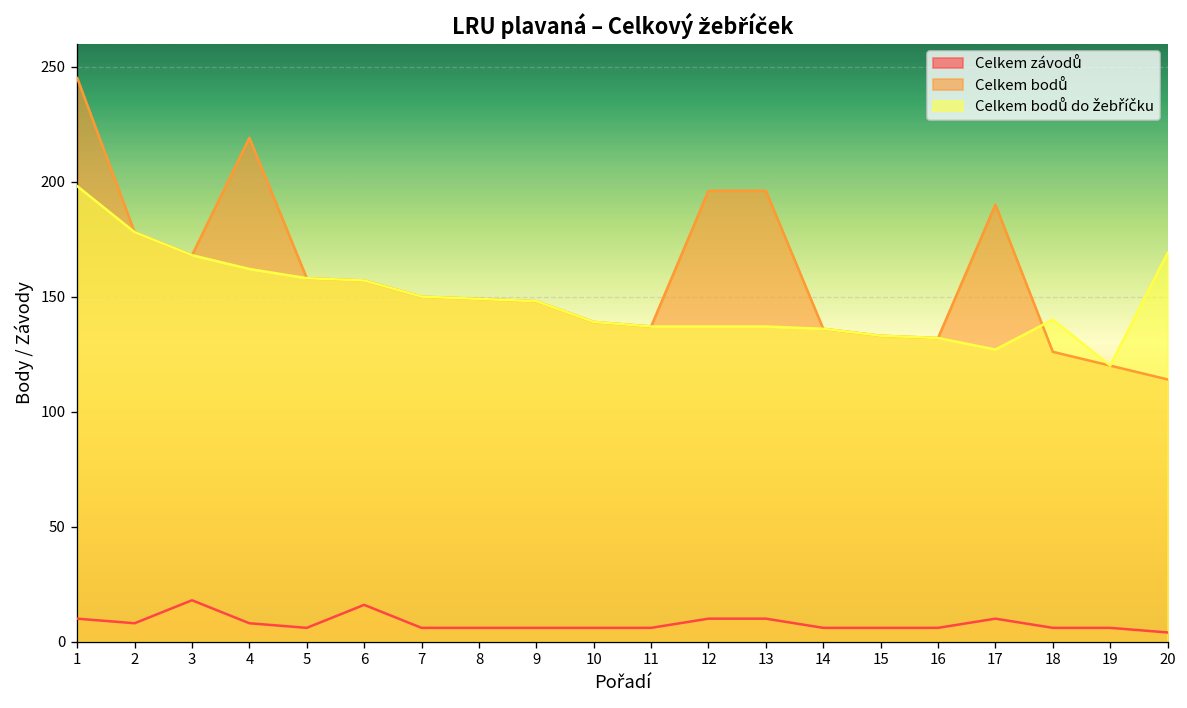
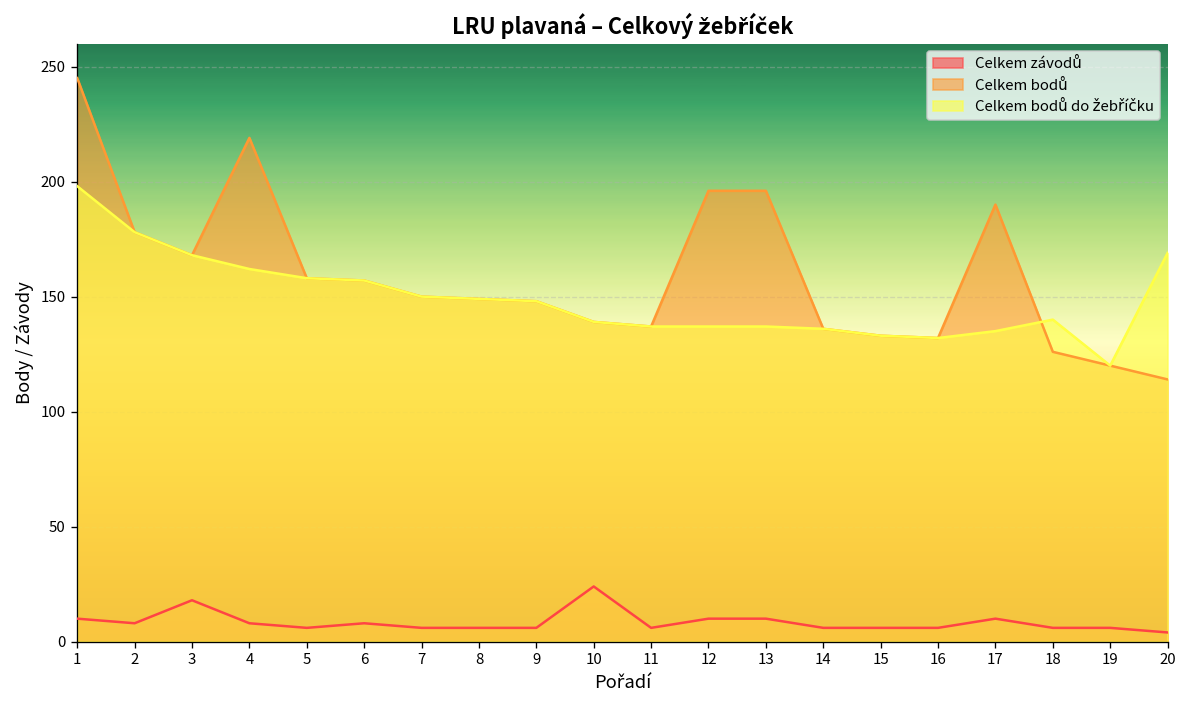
  {
    "Celkem závodů": {
      "1": 10,
      "2": 8,
      "3": 18,
      "4": 8,
      "5": 6,
-     "6": 16,
+     "6": 8,
      "7": 6,
      "8": 6,
      "9": 6,
-     "10": 6,
+     "10": 24,
      "11": 6,
      "12": 10,
      "13": 10,
      "14": 6,
      "15": 6,
      "16": 6,
      "17": 10,
      "18": 6,
      "19": 6,
      "20": 4
    },
    "Celkem bodů": {
      "1": 245,
      "4": 219,
      "12": 196,
      "13": 196,
      "17": 190,
      "18": 126,
      "20": 114
    },
    "Celkem bodů do žebříčku": {
      "1": 198,
      "4": 162,
      "12": 137,
      "13": 137,
-     "17": 127,
+     "17": 135,
      "18": 140,
      "20": 169
    }
  }
